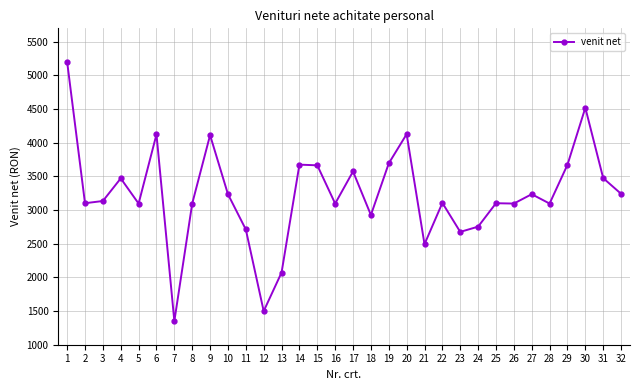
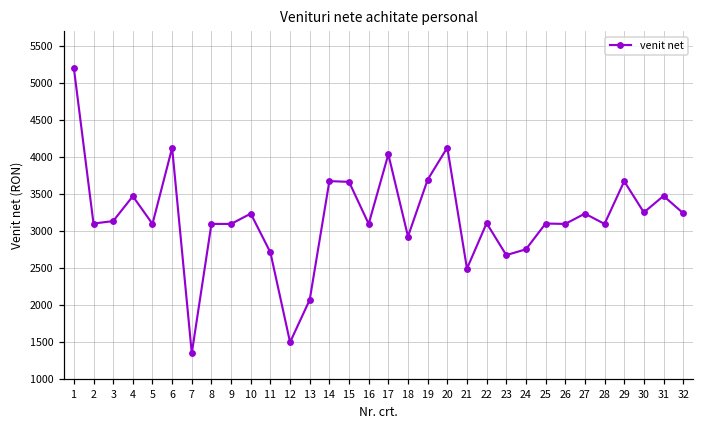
  {
    "1": 5200,
    "2": 3100,
    "3": 3100,
    "4": 3500,
    "5": 3100,
    "6": 4100,
    "7": 1400,
    "8": 3100,
-   "9": 4100,
+   "9": 3100,
    "10": 3200,
    "11": 2700,
    "12": 1500,
    "13": 2100,
    "14": 3700,
    "15": 3700,
    "16": 3100,
-   "17": 3600,
+   "17": 4000,
    "18": 2900,
    "19": 3700,
    "20": 4100,
    "21": 2500,
    "22": 3100,
    "23": 2700,
    "24": 2800,
    "25": 3100,
    "26": 3100,
    "27": 3200,
    "28": 3100,
    "29": 3700,
-   "30": 4500,
+   "30": 3300,
    "31": 3500,
    "32": 3200
  }
